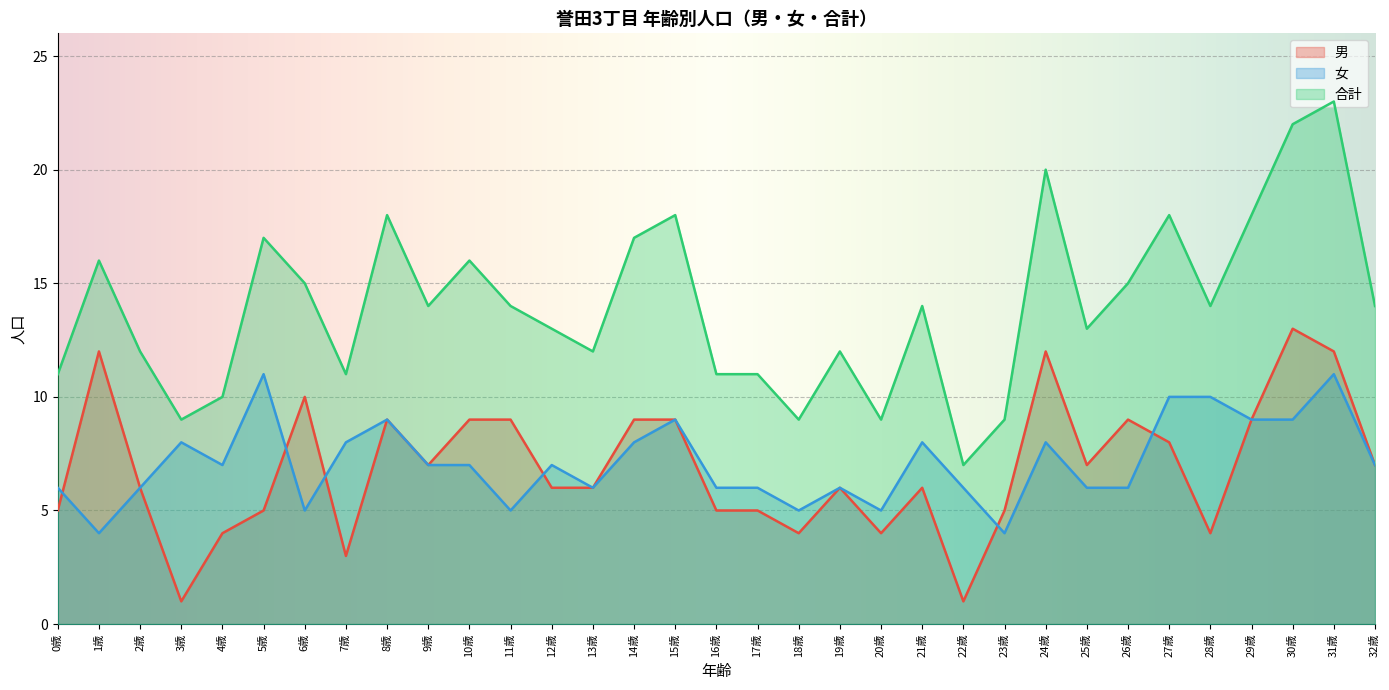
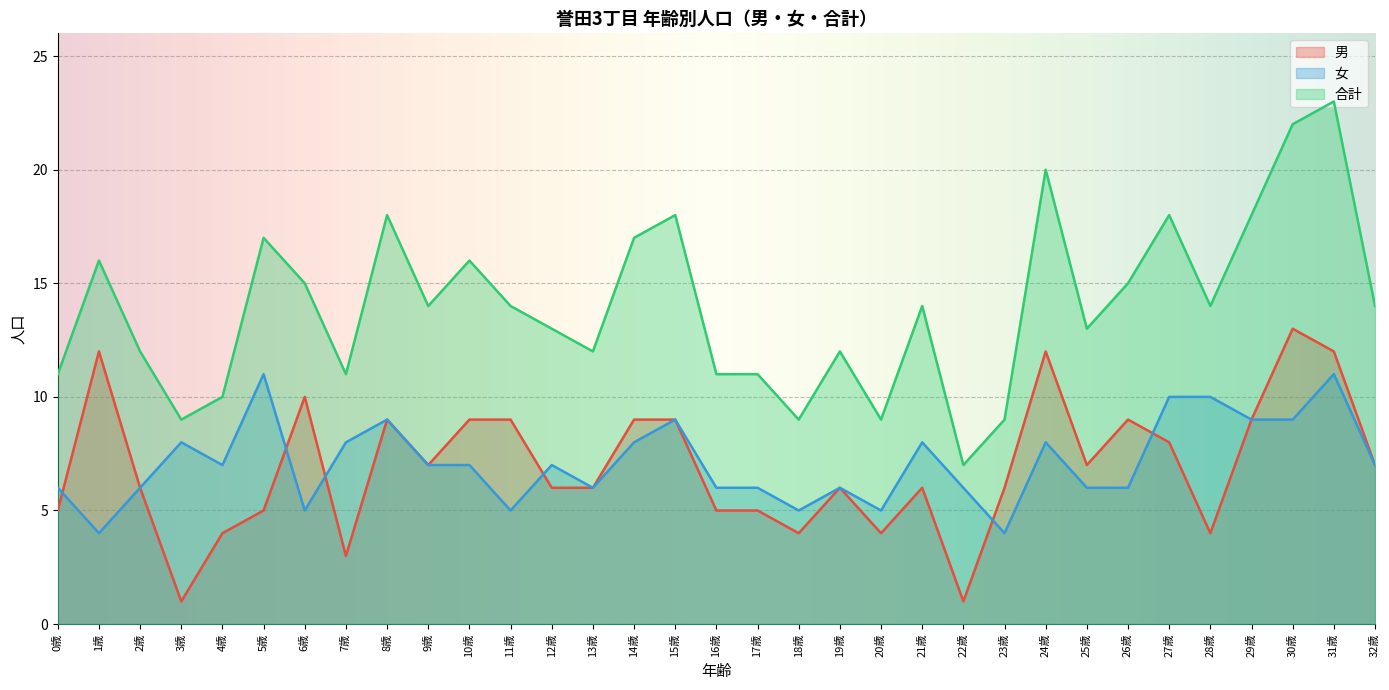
  {
    "男": {
      "0歳": 5,
      "1歳": 12,
      "3歳": 1,
      "4歳": 4,
      "5歳": 5,
      "6歳": 10,
      "7歳": 3,
      "10歳": 9,
      "11歳": 9,
      "12歳": 6,
      "14歳": 9,
      "16歳": 5,
      "17歳": 5,
      "18歳": 4,
      "20歳": 4,
      "21歳": 6,
      "22歳": 1,
-     "23歳": 5,
+     "23歳": 6,
      "24歳": 12,
      "25歳": 7,
      "26歳": 9,
      "27歳": 8,
      "28歳": 4,
      "30歳": 13,
      "31歳": 12
    },
    "女": {
      "0歳": 6,
      "1歳": 4,
      "3歳": 8,
      "4歳": 7,
      "5歳": 11,
      "6歳": 5,
      "7歳": 8,
      "10歳": 7,
      "11歳": 5,
      "12歳": 7,
      "14歳": 8,
      "16歳": 6,
      "17歳": 6,
      "18歳": 5,
      "20歳": 5,
      "21歳": 8,
      "22歳": 6,
      "23歳": 4,
      "24歳": 8,
      "25歳": 6,
      "26歳": 6,
      "27歳": 10,
      "28歳": 10,
      "30歳": 9,
      "31歳": 11
    },
    "合計": {
      "0歳": 11,
      "1歳": 16,
      "2歳": 12,
      "3歳": 9,
      "4歳": 10,
      "5歳": 17,
      "6歳": 15,
      "7歳": 11,
      "8歳": 18,
      "9歳": 14,
      "10歳": 16,
      "11歳": 14,
      "12歳": 13,
      "13歳": 12,
      "14歳": 17,
      "15歳": 18,
      "16歳": 11,
      "17歳": 11,
      "18歳": 9,
      "19歳": 12,
      "20歳": 9,
      "21歳": 14,
      "22歳": 7,
      "23歳": 9,
      "24歳": 20,
      "25歳": 13,
      "26歳": 15,
      "27歳": 18,
      "28歳": 14,
      "29歳": 18,
      "30歳": 22,
      "32歳": 14
    }
  }
